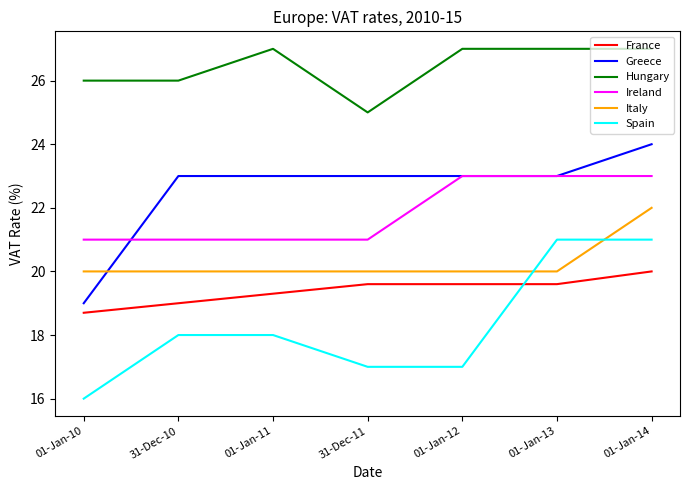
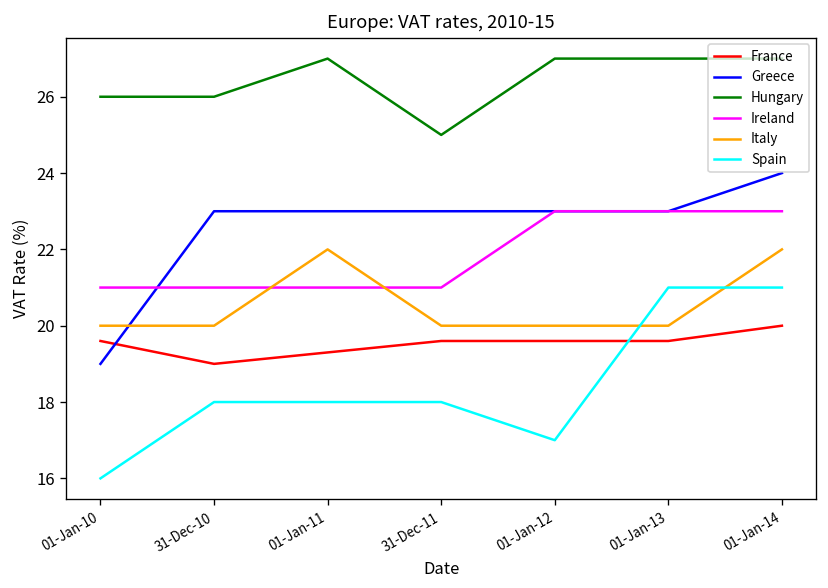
  {
    "France": {
-     "01-Jan-10": 18.7,
+     "01-Jan-10": 19.6,
      "31-Dec-10": 19.0,
      "01-Jan-11": 19.3,
      "31-Dec-11": 19.6,
      "01-Jan-12": 19.6,
      "01-Jan-13": 19.6,
      "01-Jan-14": 20.0
    },
    "Greece": {
      "01-Jan-10": 19.0,
      "31-Dec-10": 23.0,
      "01-Jan-11": 23.0,
      "31-Dec-11": 23.0,
      "01-Jan-14": 24.0
    },
    "Hungary": {
      "01-Jan-10": 26.0,
      "31-Dec-10": 26.0,
      "01-Jan-11": 27.0,
      "31-Dec-11": 25.0,
      "01-Jan-12": 27.0,
      "01-Jan-13": 27.0
    },
    "Ireland": {
      "01-Jan-10": 21.0,
      "31-Dec-10": 21.0,
      "01-Jan-11": 21.0,
      "31-Dec-11": 21.0,
      "01-Jan-14": 23.0
    },
    "Italy": {
      "01-Jan-10": 20,
      "31-Dec-10": 20,
-     "01-Jan-11": 20,
+     "01-Jan-11": 22,
      "31-Dec-11": 20,
      "01-Jan-12": 20,
      "01-Jan-13": 20,
      "01-Jan-14": 22
    },
    "Spain": {
      "01-Jan-10": 16,
      "31-Dec-10": 18,
      "01-Jan-11": 18,
-     "31-Dec-11": 17,
+     "31-Dec-11": 18,
      "01-Jan-12": 17,
      "01-Jan-13": 21,
      "01-Jan-14": 21
    }
  }
